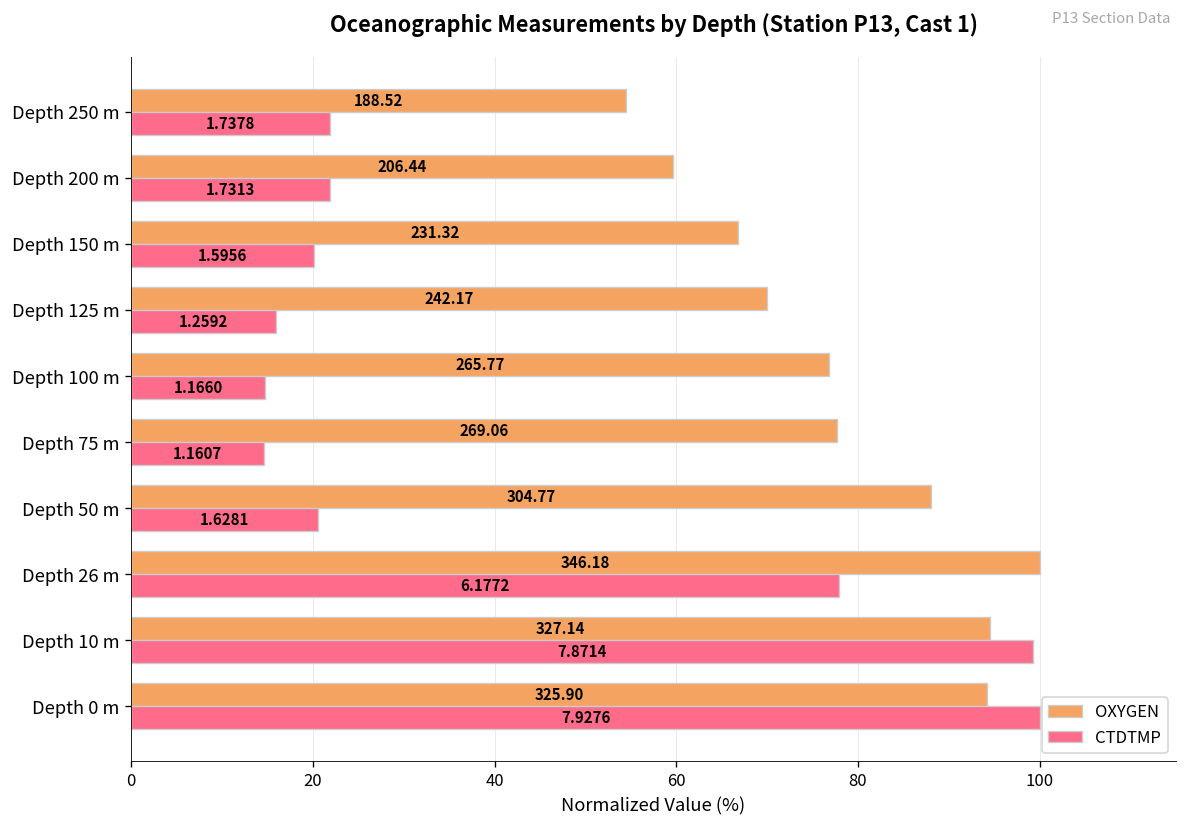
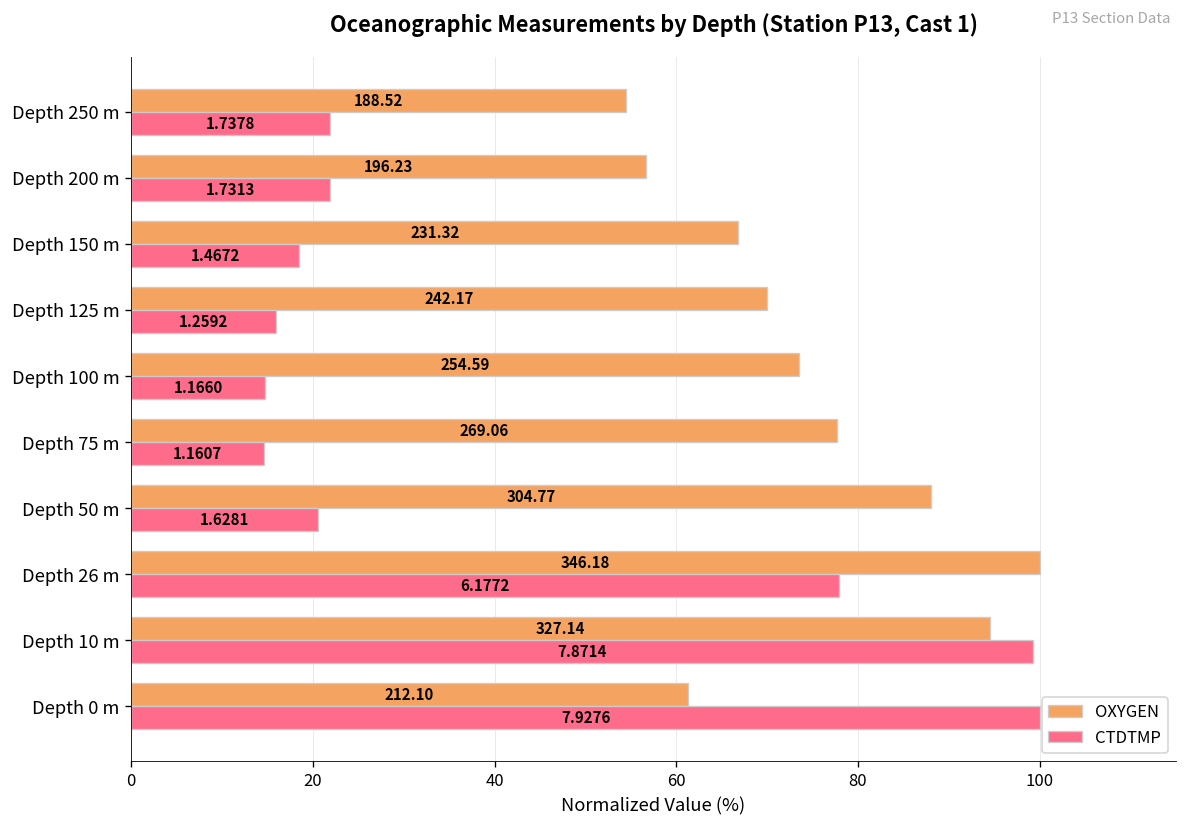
  {
    "OXYGEN": {
-     "Depth 200 m": 206.44,
-     "Depth 100 m": 265.77,
-     "Depth 0 m": 325.90
+     "Depth 200 m": 196.23,
+     "Depth 100 m": 254.59,
+     "Depth 0 m": 212.10
    },
    "CTDTMP": {
-     "Depth 150 m": 1.5956
+     "Depth 150 m": 1.4672
    }
  }
